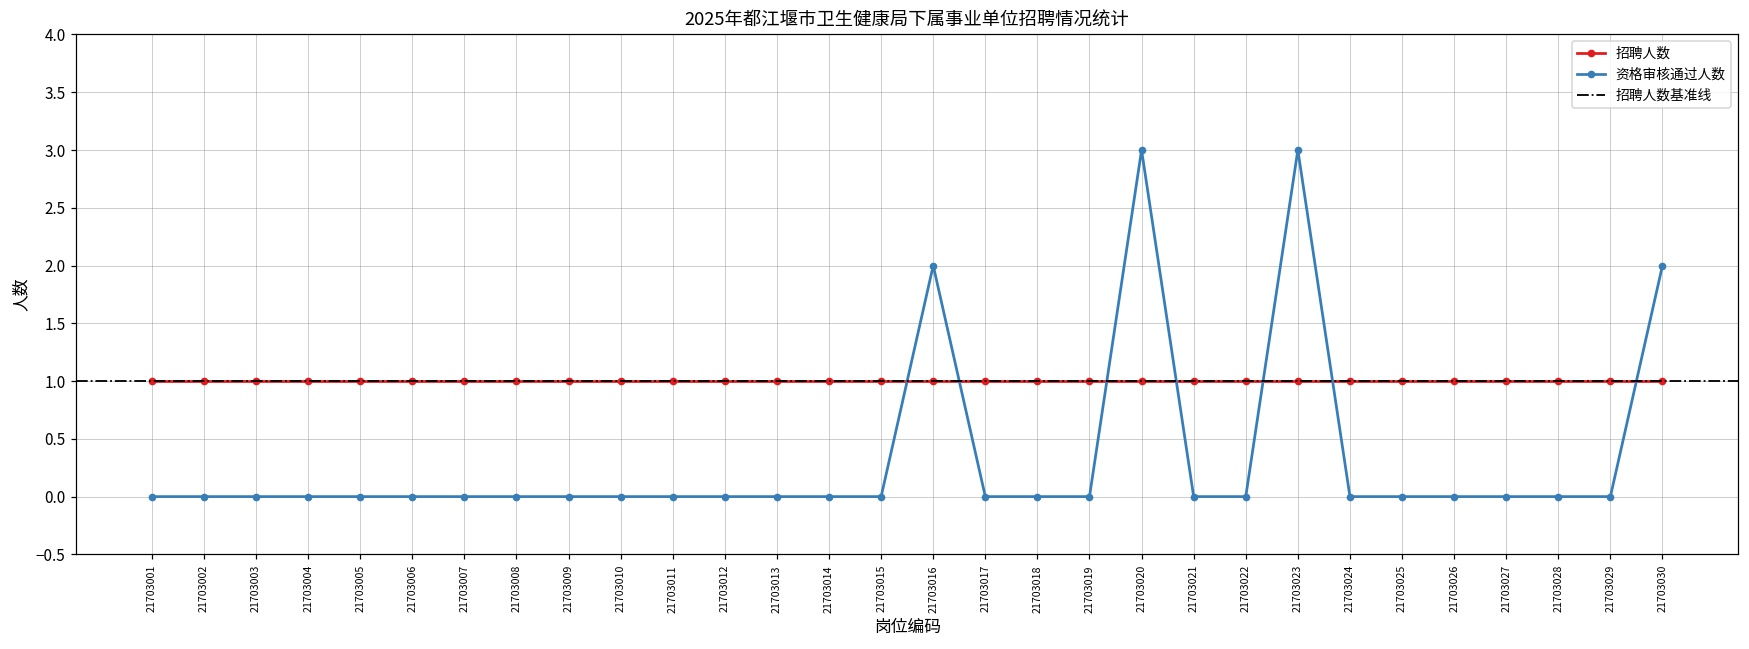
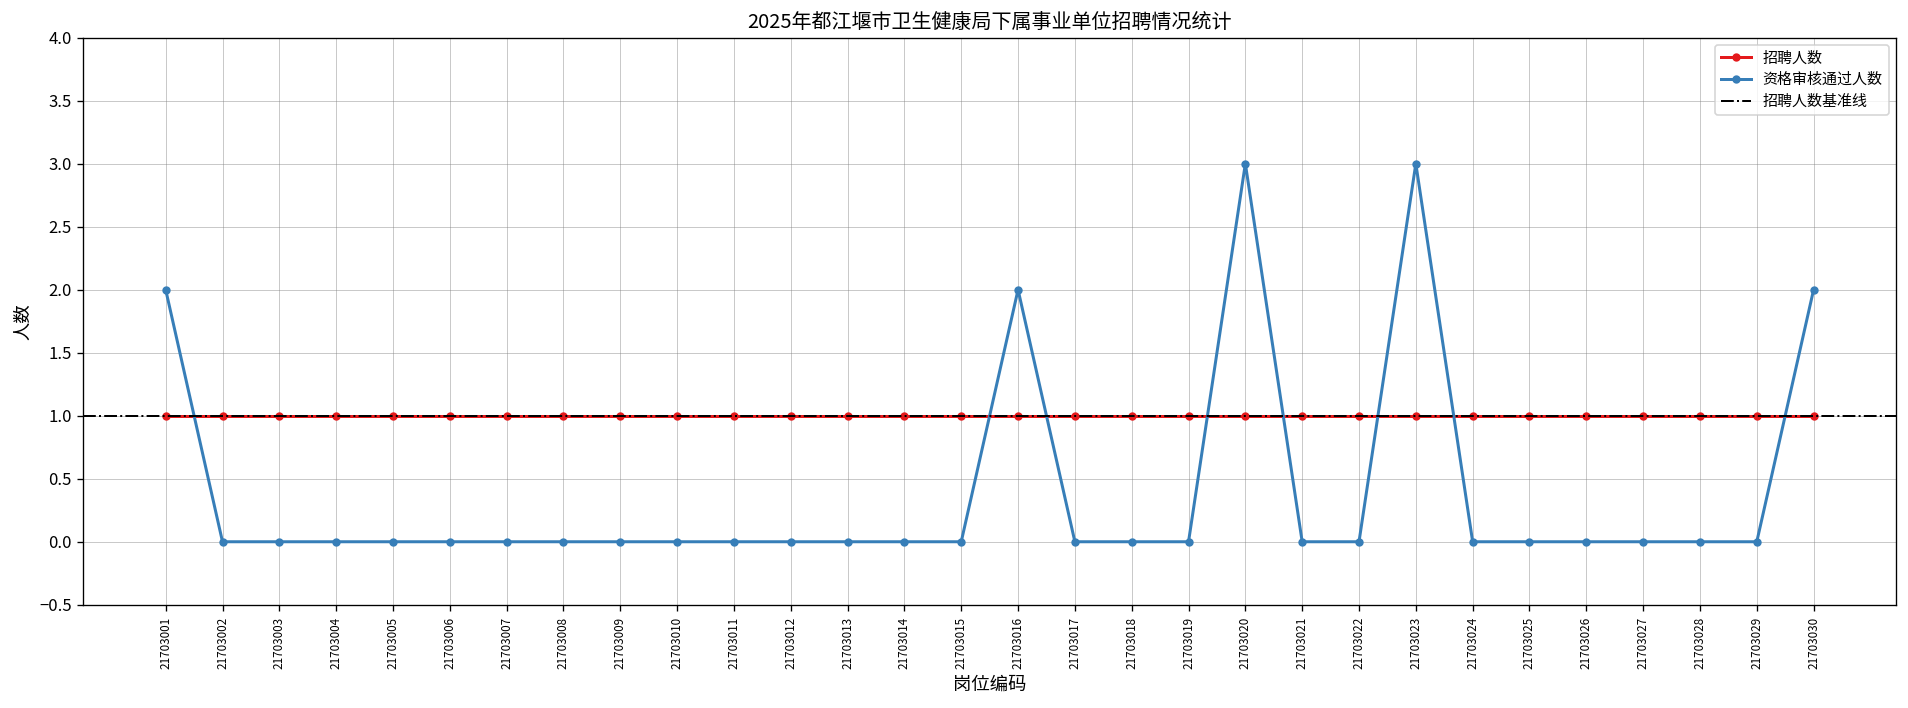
  {
    "招聘人数": {
      "21703001": 1,
      "21703002": 1,
      "21703003": 1,
      "21703004": 1,
      "21703005": 1,
      "21703006": 1,
      "21703007": 1,
      "21703008": 1,
      "21703009": 1,
      "21703010": 1,
      "21703011": 1,
      "21703012": 1,
      "21703013": 1,
      "21703014": 1,
      "21703015": 1,
      "21703016": 1,
      "21703017": 1,
      "21703018": 1,
      "21703019": 1,
      "21703020": 1,
      "21703021": 1,
      "21703022": 1,
      "21703023": 1,
      "21703024": 1,
      "21703025": 1,
      "21703026": 1,
      "21703027": 1,
      "21703028": 1,
      "21703029": 1,
      "21703030": 1
    },
    "资格审核通过人数": {
-     "21703001": 0,
+     "21703001": 2,
      "21703002": 0,
      "21703003": 0,
      "21703004": 0,
      "21703005": 0,
      "21703006": 0,
      "21703007": 0,
      "21703008": 0,
      "21703009": 0,
      "21703010": 0,
      "21703011": 0,
      "21703012": 0,
      "21703013": 0,
      "21703014": 0,
      "21703015": 0,
      "21703016": 2,
      "21703017": 0,
      "21703018": 0,
      "21703019": 0,
      "21703020": 3,
      "21703021": 0,
      "21703022": 0,
      "21703023": 3,
      "21703024": 0,
      "21703025": 0,
      "21703026": 0,
      "21703027": 0,
      "21703028": 0,
      "21703029": 0,
      "21703030": 2
    }
  }
